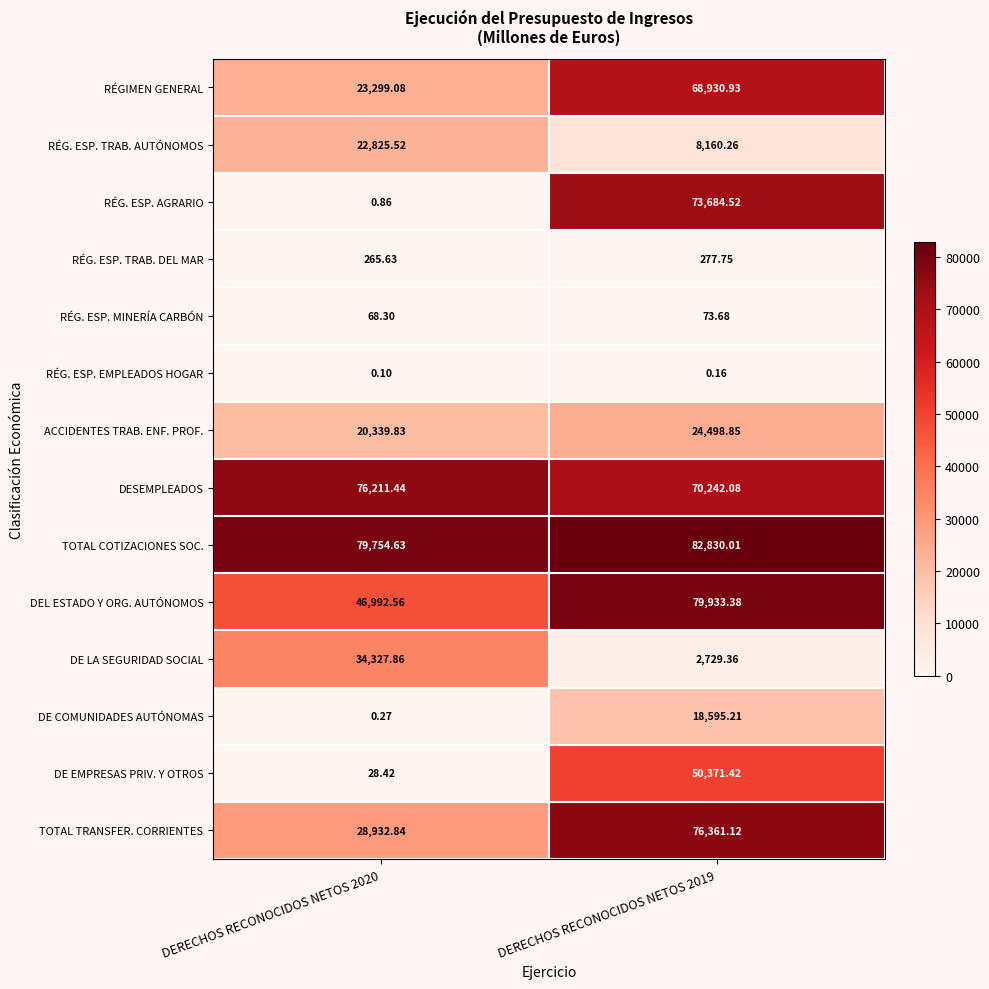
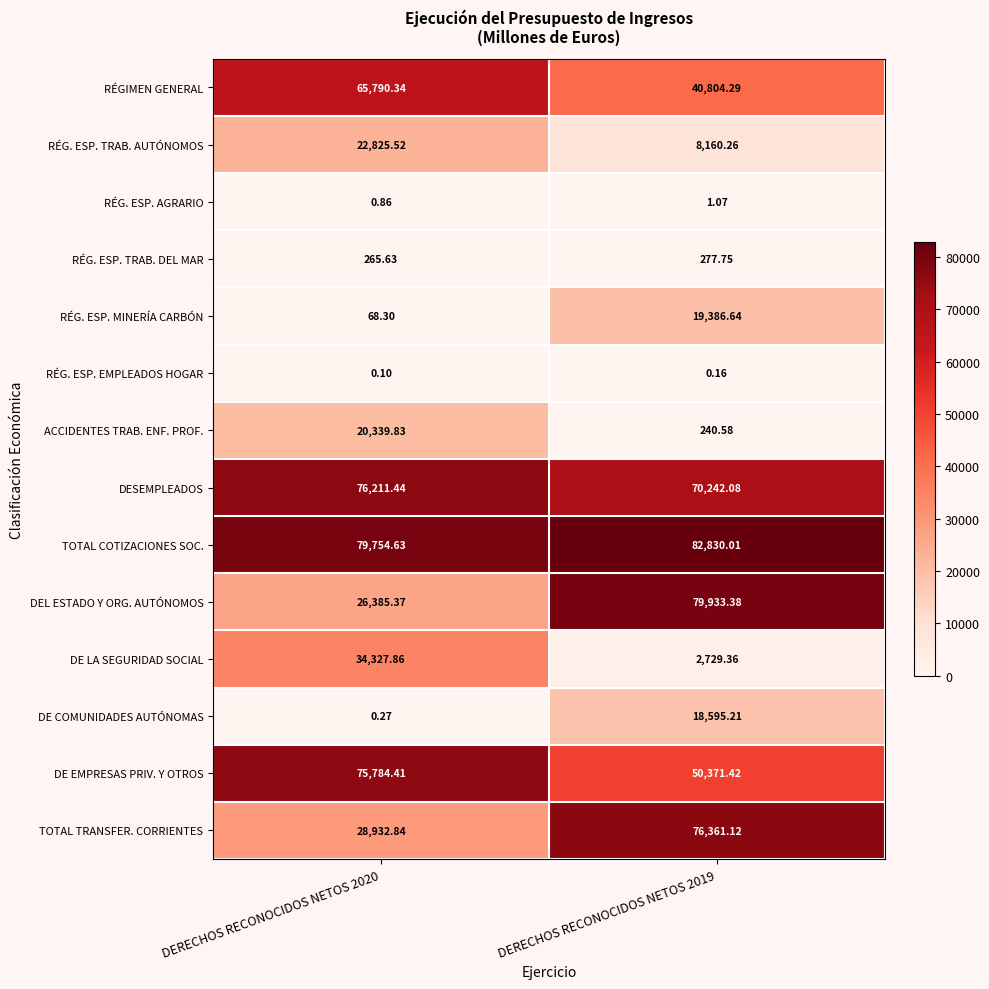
  {
    "RÉGIMEN GENERAL": {
-     "DERECHOS RECONOCIDOS NETOS 2020": "23,299.08",
-     "DERECHOS RECONOCIDOS NETOS 2019": "68,930.93"
+     "DERECHOS RECONOCIDOS NETOS 2020": "65,790.34",
+     "DERECHOS RECONOCIDOS NETOS 2019": "40,804.29"
    },
    "RÉG. ESP. TRAB. AUTÓNOMOS": {
      "DERECHOS RECONOCIDOS NETOS 2020": "22,825.52",
      "DERECHOS RECONOCIDOS NETOS 2019": "8,160.26"
    },
    "RÉG. ESP. AGRARIO": {
      "DERECHOS RECONOCIDOS NETOS 2020": "0.86",
-     "DERECHOS RECONOCIDOS NETOS 2019": "73,684.52"
+     "DERECHOS RECONOCIDOS NETOS 2019": "1.07"
    },
    "RÉG. ESP. TRAB. DEL MAR": {
      "DERECHOS RECONOCIDOS NETOS 2020": "265.63",
      "DERECHOS RECONOCIDOS NETOS 2019": "277.75"
    },
    "RÉG. ESP. MINERÍA CARBÓN": {
      "DERECHOS RECONOCIDOS NETOS 2020": "68.30",
-     "DERECHOS RECONOCIDOS NETOS 2019": "73.68"
+     "DERECHOS RECONOCIDOS NETOS 2019": "19,386.64"
    },
    "RÉG. ESP. EMPLEADOS HOGAR": {
      "DERECHOS RECONOCIDOS NETOS 2020": "0.10",
      "DERECHOS RECONOCIDOS NETOS 2019": "0.16"
    },
    "ACCIDENTES TRAB. ENF. PROF.": {
      "DERECHOS RECONOCIDOS NETOS 2020": "20,339.83",
-     "DERECHOS RECONOCIDOS NETOS 2019": "24,498.85"
+     "DERECHOS RECONOCIDOS NETOS 2019": "240.58"
    },
    "DESEMPLEADOS": {
      "DERECHOS RECONOCIDOS NETOS 2020": "76,211.44",
      "DERECHOS RECONOCIDOS NETOS 2019": "70,242.08"
    },
    "TOTAL COTIZACIONES SOC.": {
      "DERECHOS RECONOCIDOS NETOS 2020": "79,754.63",
      "DERECHOS RECONOCIDOS NETOS 2019": "82,830.01"
    },
    "DEL ESTADO Y ORG. AUTÓNOMOS": {
-     "DERECHOS RECONOCIDOS NETOS 2020": "46,992.56",
+     "DERECHOS RECONOCIDOS NETOS 2020": "26,385.37",
      "DERECHOS RECONOCIDOS NETOS 2019": "79,933.38"
    },
    "DE LA SEGURIDAD SOCIAL": {
      "DERECHOS RECONOCIDOS NETOS 2020": "34,327.86",
      "DERECHOS RECONOCIDOS NETOS 2019": "2,729.36"
    },
    "DE COMUNIDADES AUTÓNOMAS": {
      "DERECHOS RECONOCIDOS NETOS 2020": "0.27",
      "DERECHOS RECONOCIDOS NETOS 2019": "18,595.21"
    },
    "DE EMPRESAS PRIV. Y OTROS": {
-     "DERECHOS RECONOCIDOS NETOS 2020": "28.42",
+     "DERECHOS RECONOCIDOS NETOS 2020": "75,784.41",
      "DERECHOS RECONOCIDOS NETOS 2019": "50,371.42"
    },
    "TOTAL TRANSFER. CORRIENTES": {
      "DERECHOS RECONOCIDOS NETOS 2020": "28,932.84",
      "DERECHOS RECONOCIDOS NETOS 2019": "76,361.12"
    }
  }
